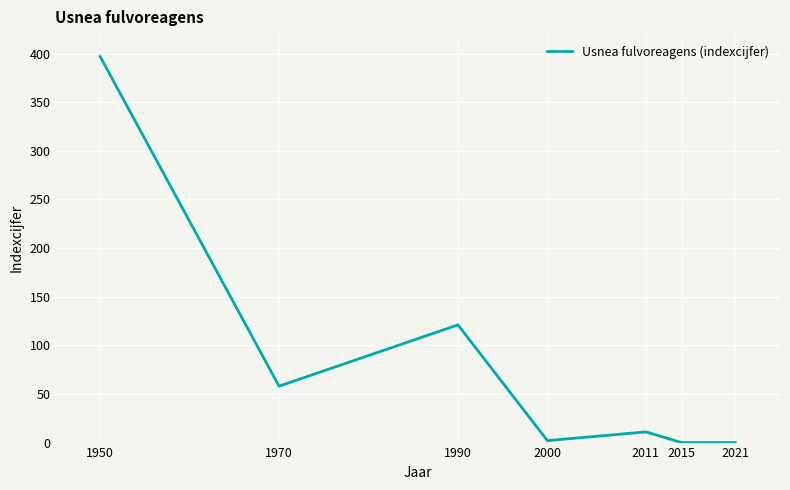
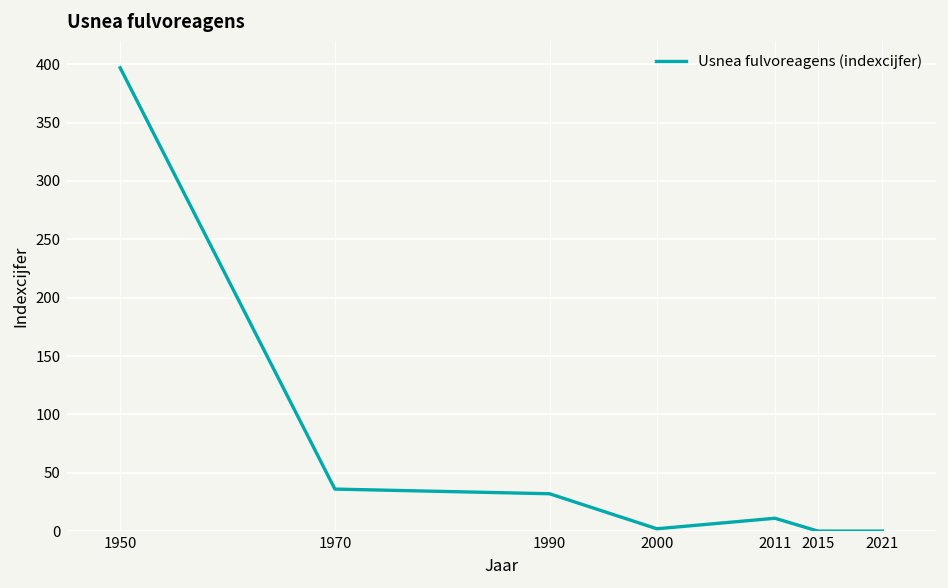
  {
    "1950": 400,
-   "1970": 60,
-   "1990": 120,
+   "1970": 40,
+   "1990": 30,
    "2000": 0,
    "2011": 10,
    "2015": 0,
    "2021": 0
  }
